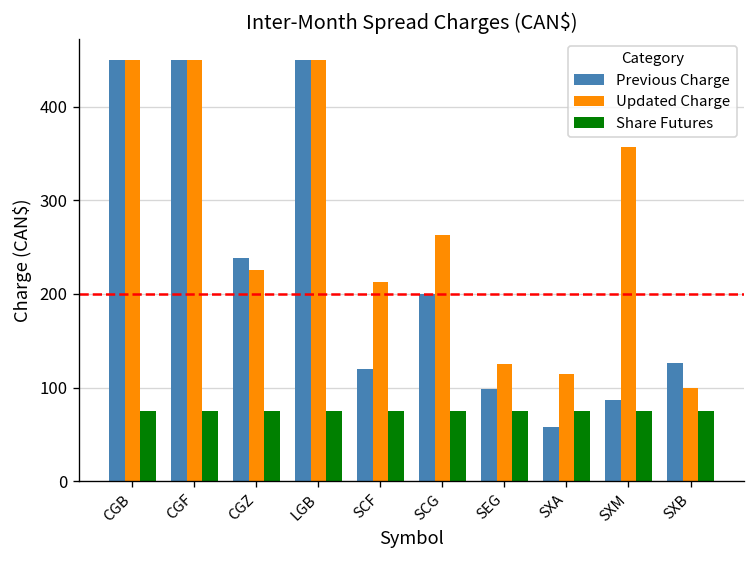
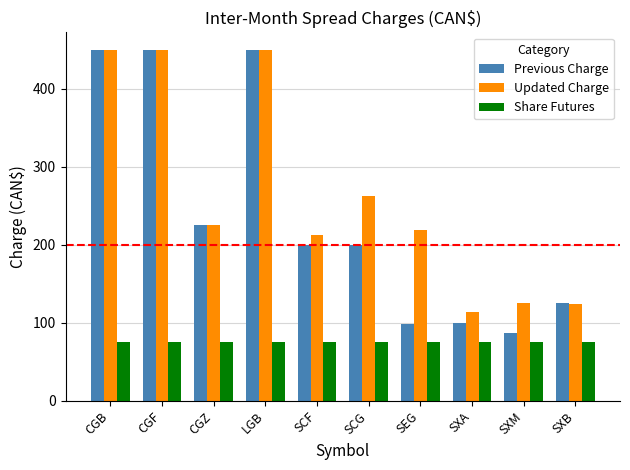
  {
    "Previous Charge": {
      "CGB": 450,
      "CGF": 450,
-     "CGZ": 240,
+     "CGZ": 230,
      "LGB": 450,
-     "SCF": 120,
+     "SCF": 200,
      "SCG": 200,
      "SEG": 100,
-     "SXA": 60,
+     "SXA": 100,
      "SXM": 90,
      "SXB": 130
    },
    "Updated Charge": {
      "CGB": 450,
      "CGF": 450,
      "CGZ": 230,
      "LGB": 450,
      "SCF": 210,
      "SCG": 260,
-     "SEG": 130,
+     "SEG": 220,
      "SXA": 110,
-     "SXM": 360,
-     "SXB": 100
+     "SXM": 130,
+     "SXB": 120
    },
    "Share Futures": {
      "CGB": 80,
      "CGF": 80,
      "CGZ": 80,
      "LGB": 80,
      "SCF": 80,
      "SCG": 80,
      "SEG": 80,
      "SXA": 80,
      "SXM": 80,
      "SXB": 80
    }
  }
